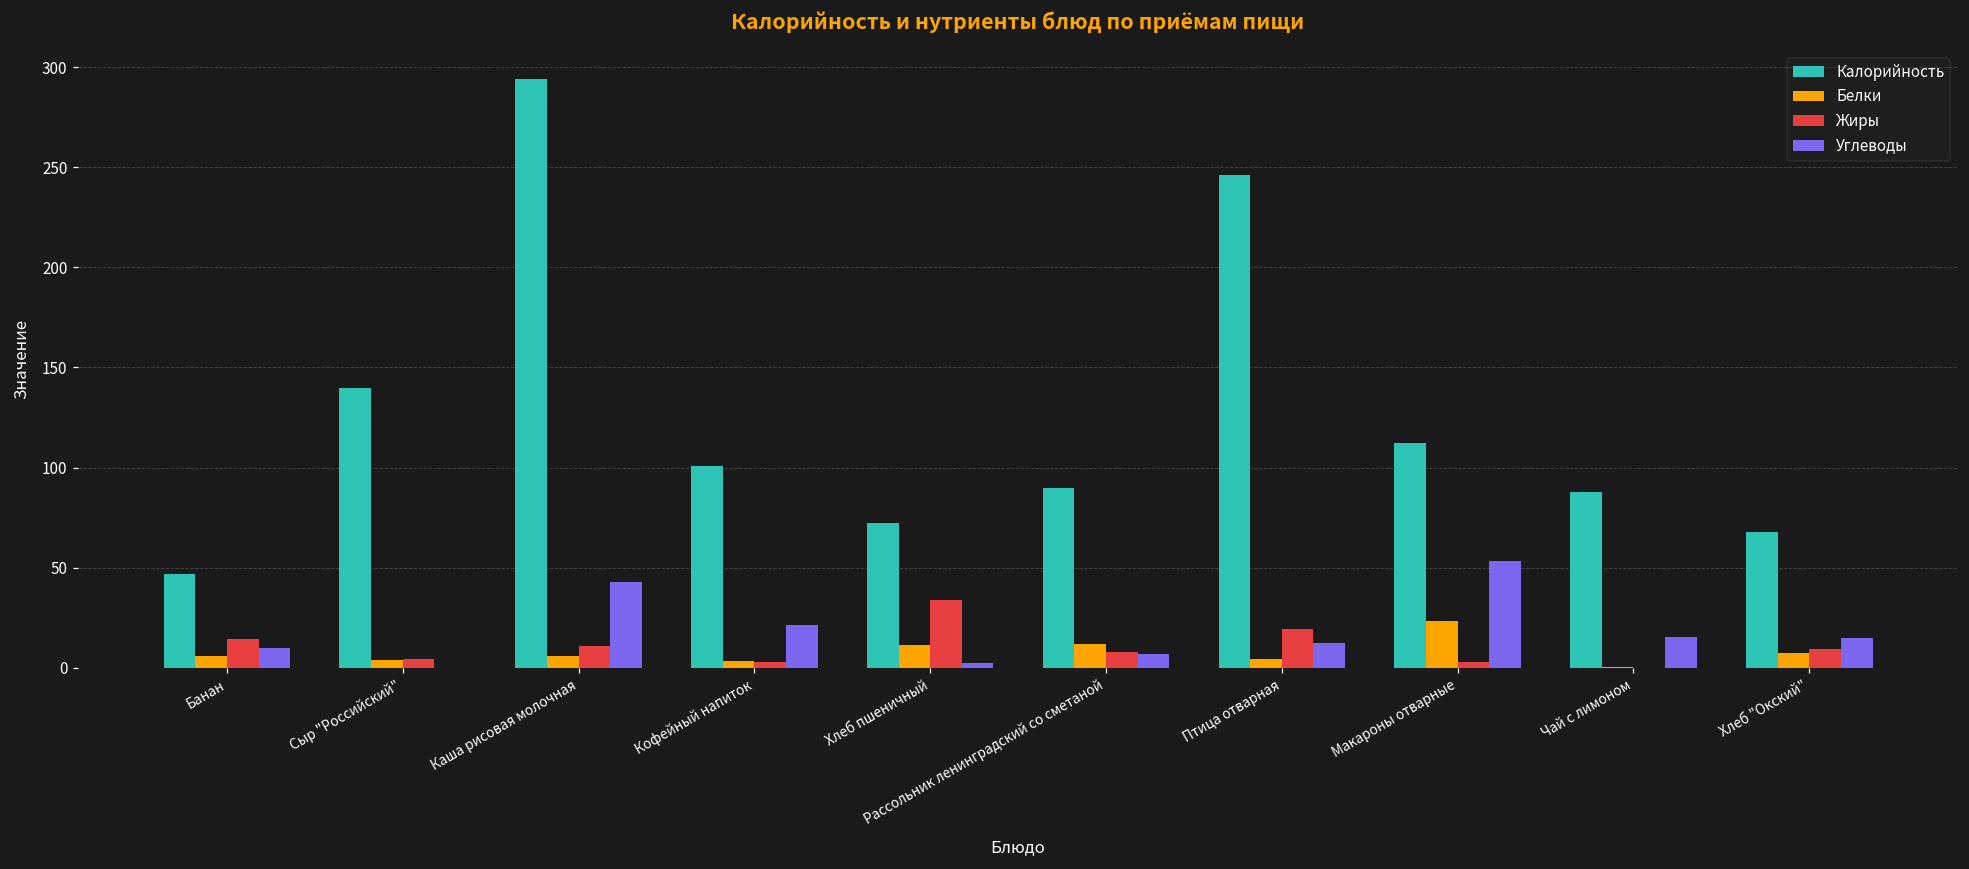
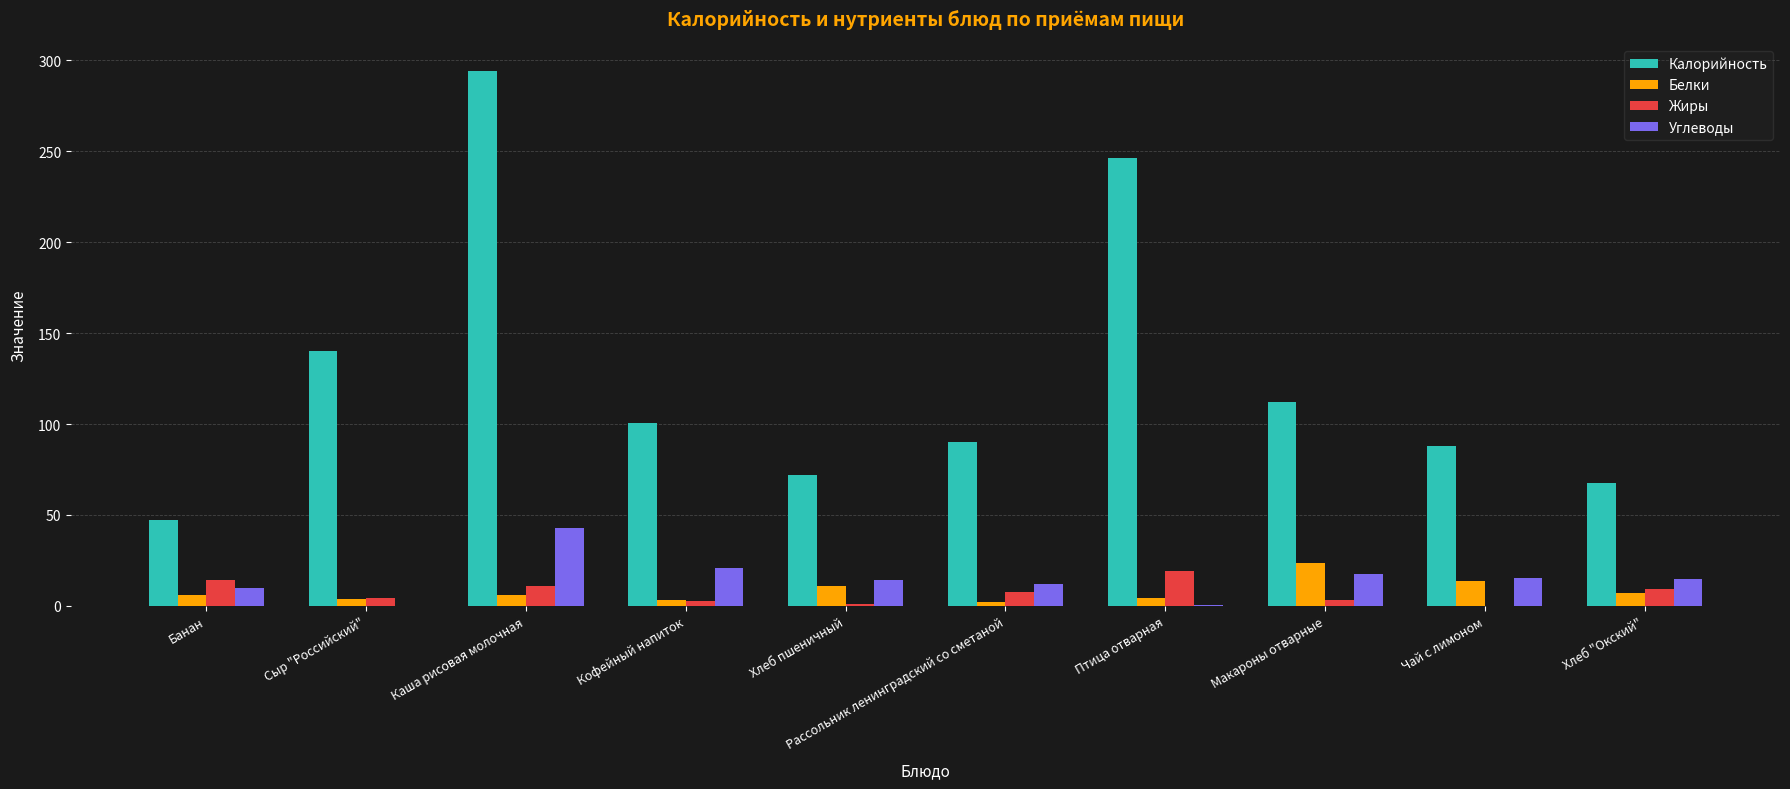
  {
    "Калорийность": {
      "Банан": 47,
      "Сыр \"Российский\"": 140,
      "Каша рисовая молочная": 294,
      "Кофейный напиток": 101,
      "Хлеб пшеничный": 72,
      "Рассольник ленинградский со сметаной": 90,
      "Птица отварная": 246,
      "Макароны отварные": 112,
      "Чай с лимоном": 88,
      "Хлеб \"Окский\"": 68
    },
    "Белки": {
      "Банан": 6,
      "Сыр \"Российский\"": 4,
      "Каша рисовая молочная": 6,
      "Кофейный напиток": 3,
      "Хлеб пшеничный": 11,
-     "Рассольник ленинградский со сметаной": 12,
+     "Рассольник ленинградский со сметаной": 2,
      "Птица отварная": 4,
      "Макароны отварные": 23,
-     "Чай с лимоном": 0,
+     "Чай с лимоном": 14,
      "Хлеб \"Окский\"": 7
    },
    "Жиры": {
      "Банан": 15,
      "Сыр \"Российский\"": 4,
      "Каша рисовая молочная": 11,
      "Кофейный напиток": 3,
-     "Хлеб пшеничный": 34,
+     "Хлеб пшеничный": 1,
      "Рассольник ленинградский со сметаной": 8,
      "Птица отварная": 19,
      "Макароны отварные": 3,
      "Хлеб \"Окский\"": 9
    },
    "Углеводы": {
      "Банан": 10,
      "Сыр \"Российский\"": 0,
      "Каша рисовая молочная": 43,
      "Кофейный напиток": 21,
-     "Хлеб пшеничный": 2,
-     "Рассольник ленинградский со сметаной": 7,
-     "Птица отварная": 12,
-     "Макароны отварные": 53,
+     "Хлеб пшеничный": 14,
+     "Рассольник ленинградский со сметаной": 12,
+     "Птица отварная": 0,
+     "Макароны отварные": 18,
      "Чай с лимоном": 15,
      "Хлеб \"Окский\"": 15
    }
  }
